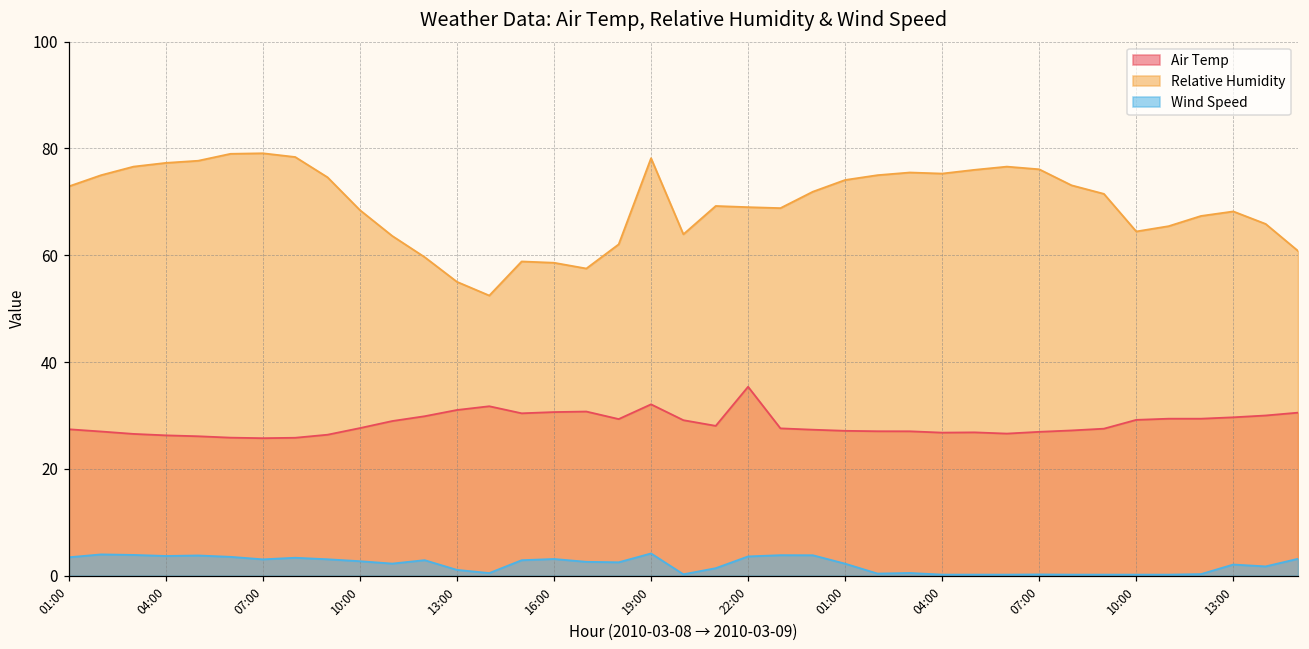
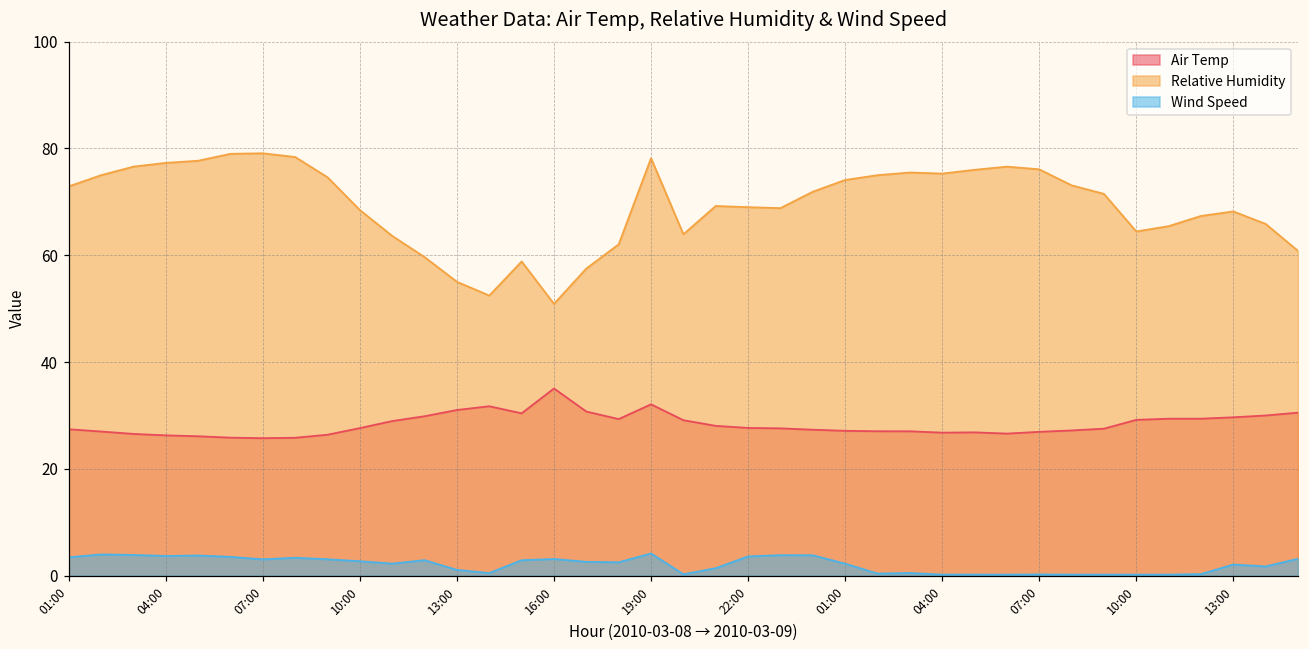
  {
    "Air Temp": {
-     "16:00": 31,
+     "16:00": 35,
      "19:00": 32,
-     "22:00": 35
+     "22:00": 28
    },
    "Relative Humidity": {
-     "16:00": 59,
+     "16:00": 51,
      "19:00": 78,
      "22:00": 69
    },
    "Wind Speed": {
      "16:00": 3,
      "19:00": 4,
      "22:00": 4
    }
  }
